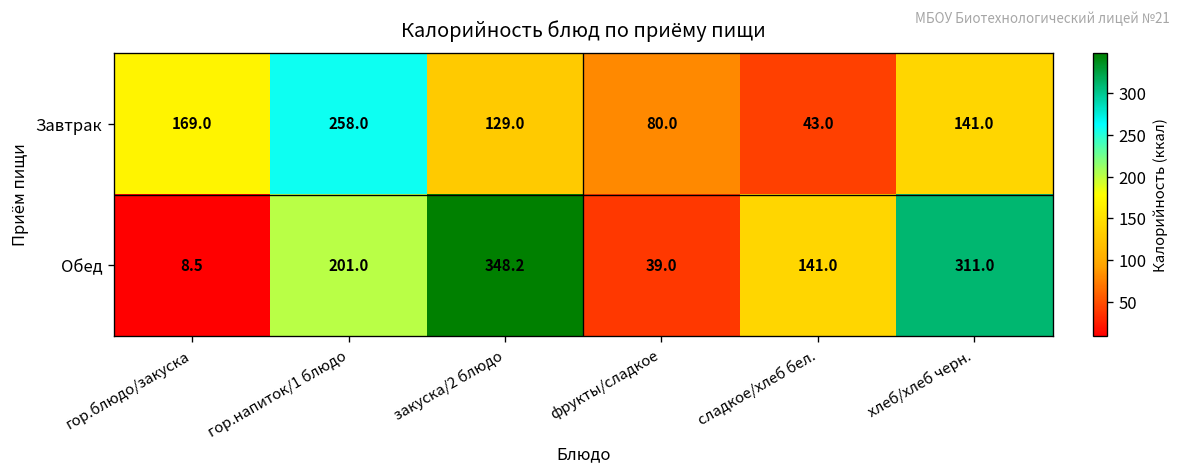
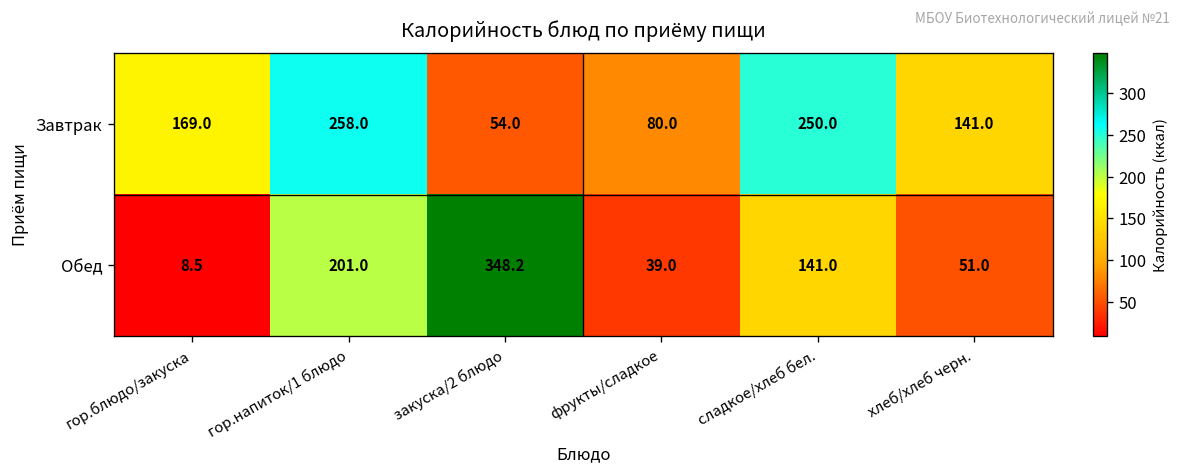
  {
    "Завтрак": {
      "гор.блюдо/закуска": 169.0,
      "гор.напиток/1 блюдо": 258.0,
-     "закуска/2 блюдо": 129.0,
+     "закуска/2 блюдо": 54.0,
      "фрукты/сладкое": 80.0,
-     "сладкое/хлеб бел.": 43.0,
+     "сладкое/хлеб бел.": 250.0,
      "хлеб/хлеб черн.": 141.0
    },
    "Обед": {
      "гор.блюдо/закуска": 8.5,
      "гор.напиток/1 блюдо": 201.0,
      "закуска/2 блюдо": 348.2,
      "фрукты/сладкое": 39.0,
      "сладкое/хлеб бел.": 141.0,
-     "хлеб/хлеб черн.": 311.0
+     "хлеб/хлеб черн.": 51.0
    }
  }
